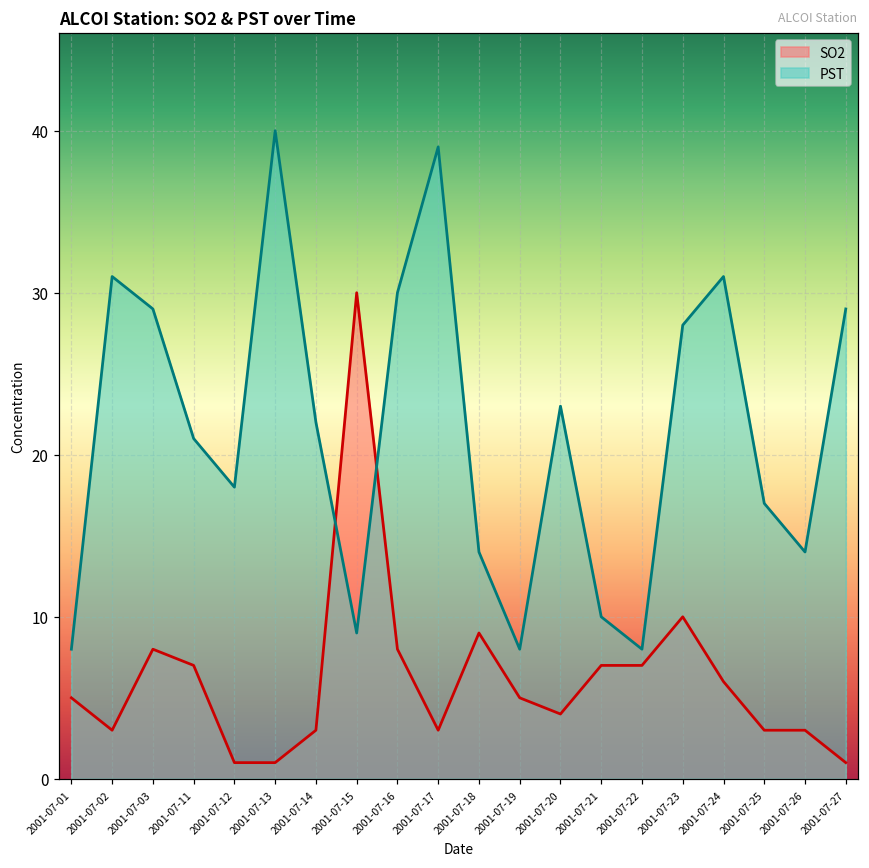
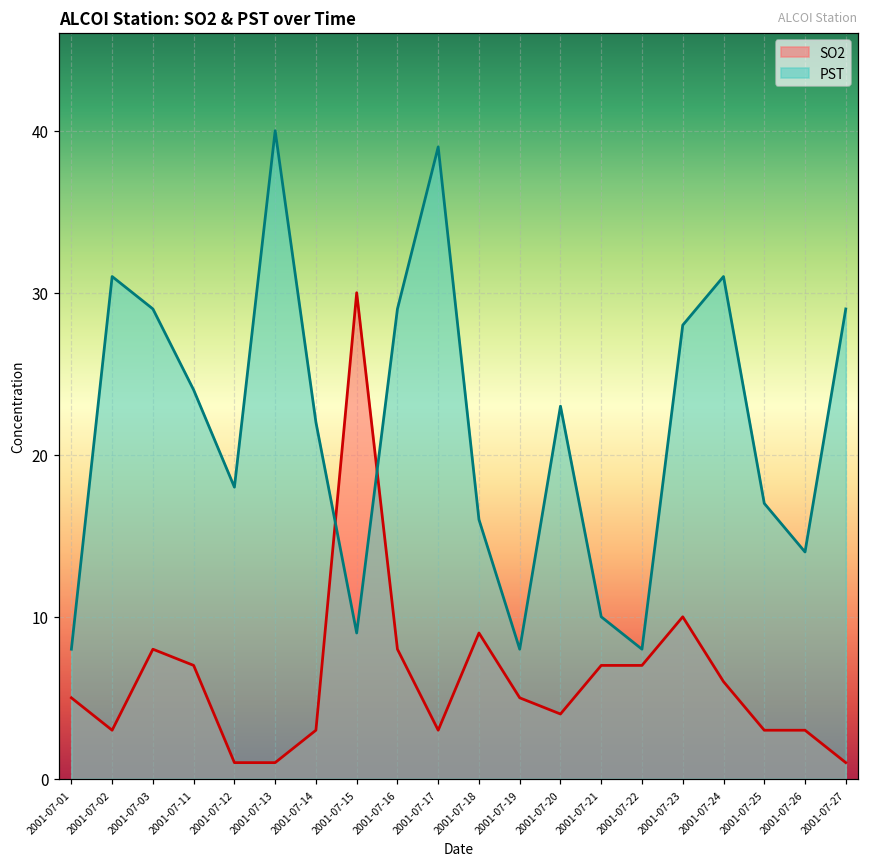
  {
    "SO2": {
      "2001-07-01": 5,
      "2001-07-02": 3,
      "2001-07-03": 8,
      "2001-07-11": 7,
      "2001-07-12": 1,
      "2001-07-13": 1,
      "2001-07-14": 3,
      "2001-07-15": 30,
      "2001-07-16": 8,
      "2001-07-17": 3,
      "2001-07-18": 9,
      "2001-07-19": 5,
      "2001-07-20": 4,
      "2001-07-21": 7,
      "2001-07-22": 7,
      "2001-07-23": 10,
      "2001-07-24": 6,
      "2001-07-25": 3,
      "2001-07-26": 3,
      "2001-07-27": 1
    },
    "PST": {
      "2001-07-01": 8,
      "2001-07-02": 31,
      "2001-07-03": 29,
-     "2001-07-11": 21,
+     "2001-07-11": 24,
      "2001-07-12": 18,
      "2001-07-13": 40,
      "2001-07-14": 22,
      "2001-07-15": 9,
-     "2001-07-16": 30,
+     "2001-07-16": 29,
      "2001-07-17": 39,
-     "2001-07-18": 14,
+     "2001-07-18": 16,
      "2001-07-19": 8,
      "2001-07-20": 23,
      "2001-07-21": 10,
      "2001-07-22": 8,
      "2001-07-23": 28,
      "2001-07-24": 31,
      "2001-07-25": 17,
      "2001-07-26": 14,
      "2001-07-27": 29
    }
  }
